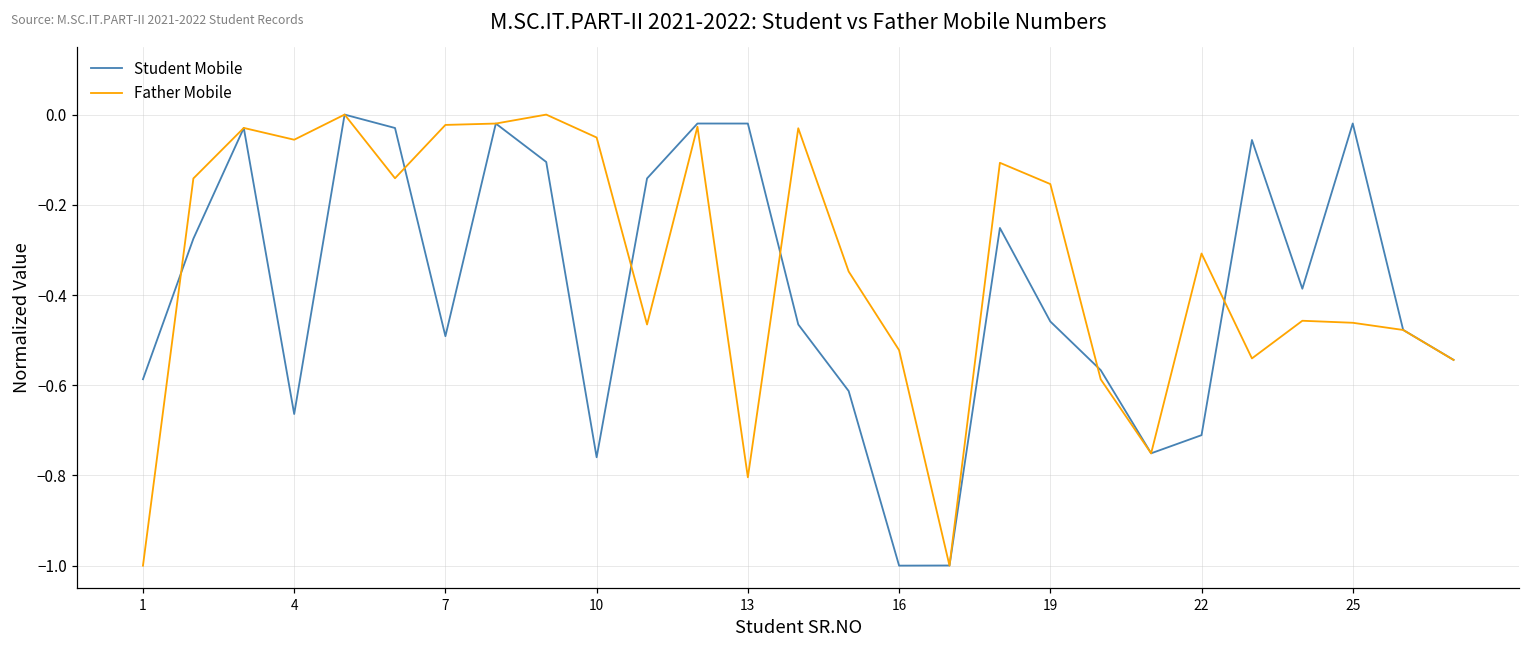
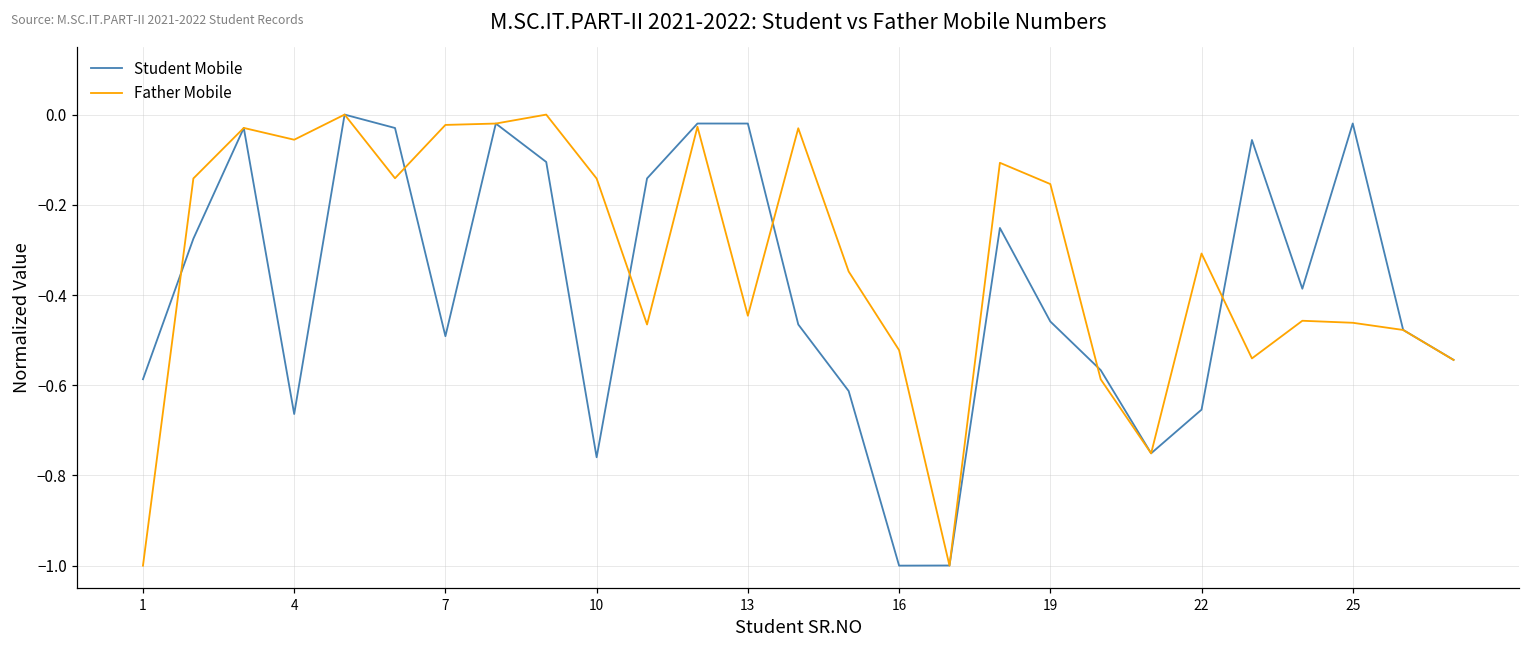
  {
    "Student Mobile": {
      "1": -0.59,
      "4": -0.66,
      "7": -0.49,
      "10": -0.76,
      "13": -0.02,
      "16": -1.00,
      "19": -0.46,
-     "22": -0.71,
+     "22": -0.65,
      "25": -0.02
    },
    "Father Mobile": {
      "1": -1.00,
      "4": -0.06,
      "7": -0.02,
-     "10": -0.05,
-     "13": -0.80,
+     "10": -0.14,
+     "13": -0.45,
      "16": -0.52,
      "19": -0.15,
      "22": -0.31,
      "25": -0.46
    }
  }
